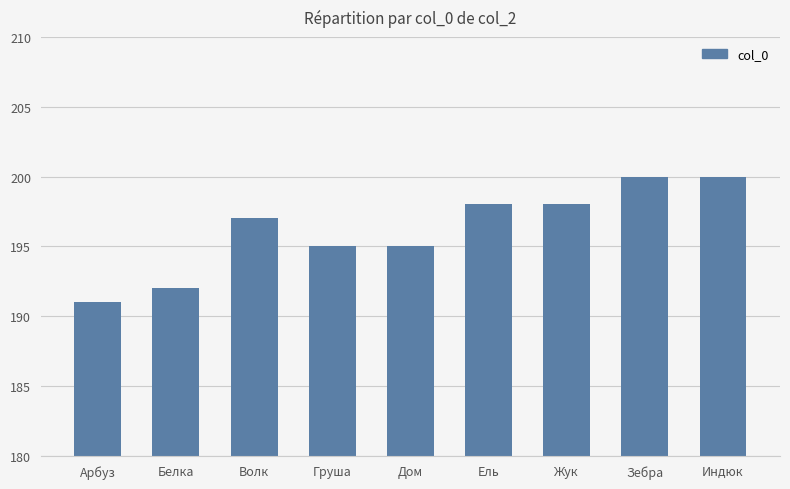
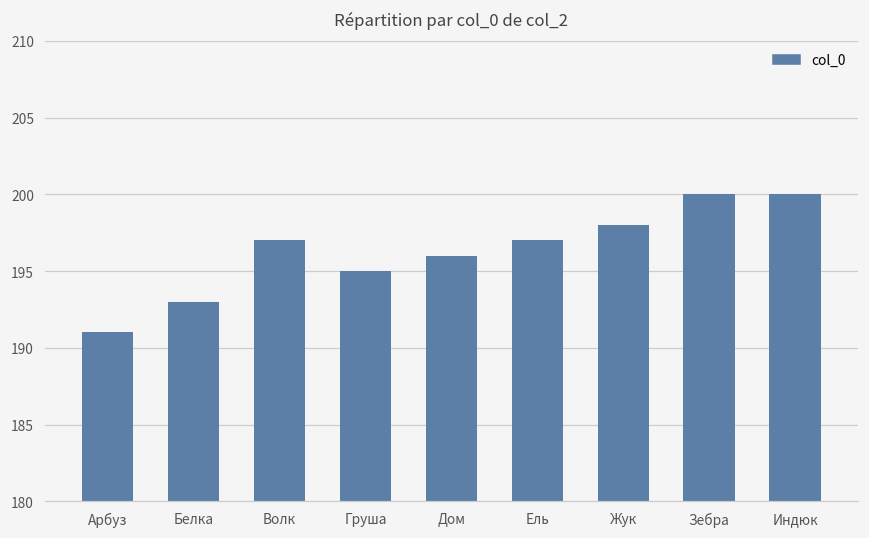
  {
    "Арбуз": 191,
-   "Белка": 192,
+   "Белка": 193,
    "Волк": 197,
    "Груша": 195,
-   "Дом": 195,
-   "Ель": 198,
+   "Дом": 196,
+   "Ель": 197,
    "Жук": 198,
    "Зебра": 200,
    "Индюк": 200
  }
